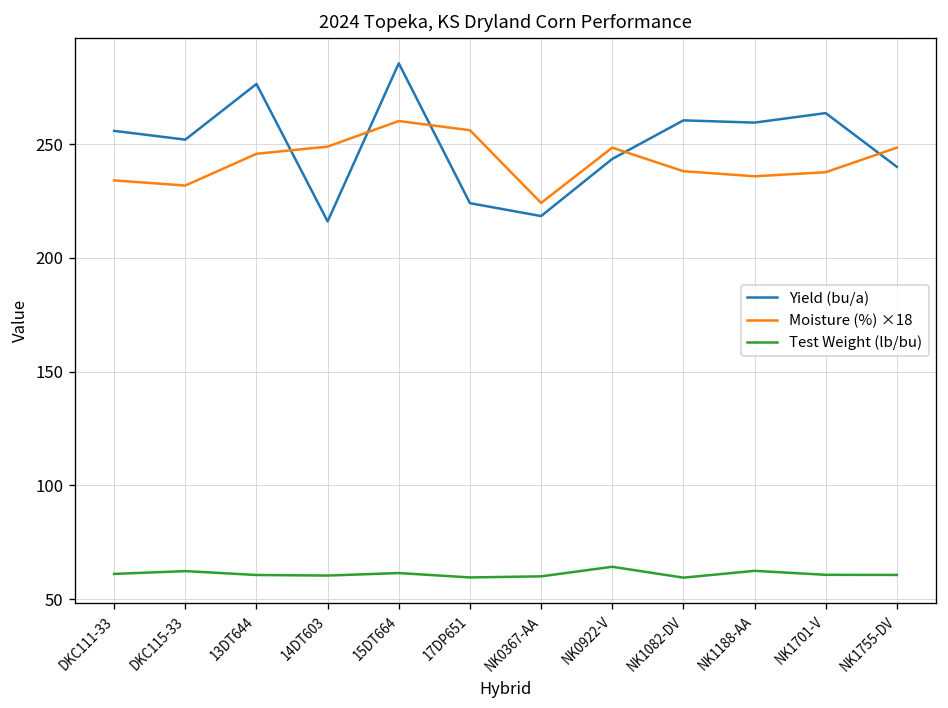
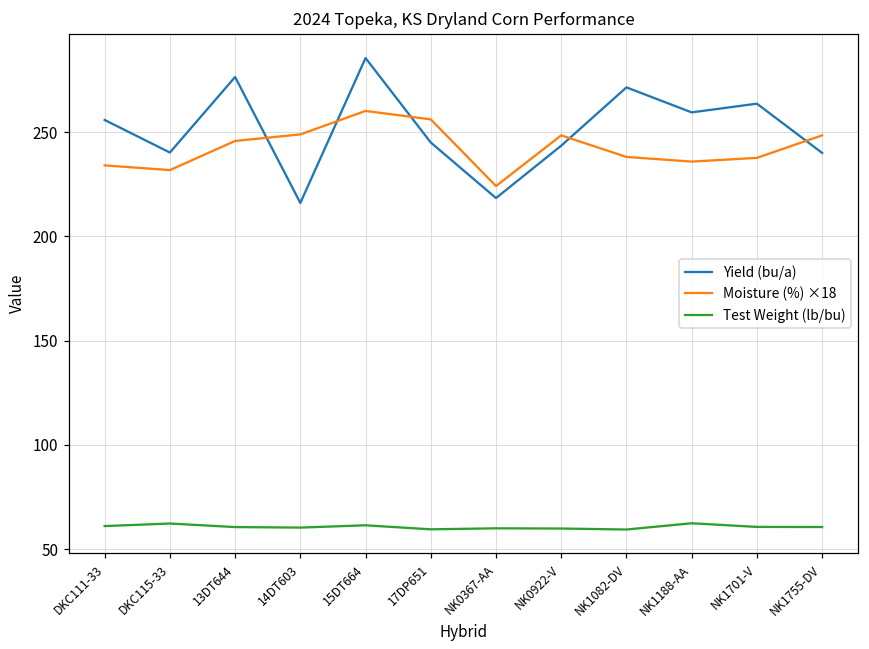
  {
    "Yield (bu/a)": {
      "DKC111-33": 256,
-     "DKC115-33": 252,
+     "DKC115-33": 240,
      "13DT644": 276,
      "14DT603": 216,
      "15DT664": 285,
-     "17DP651": 224,
+     "17DP651": 245,
      "NK0367-AA": 218,
      "NK0922-V": 243,
-     "NK1082-DV": 260,
+     "NK1082-DV": 271,
      "NK1188-AA": 259,
      "NK1701-V": 264,
      "NK1755-DV": 240
    },
    "Moisture (%) ×18": {
      "DKC111-33": 234,
      "DKC115-33": 232,
      "13DT644": 246,
      "14DT603": 249,
      "15DT664": 260,
      "17DP651": 256,
      "NK0367-AA": 224,
      "NK0922-V": 248,
      "NK1082-DV": 238,
      "NK1188-AA": 236,
      "NK1701-V": 238,
      "NK1755-DV": 248
    },
    "Test Weight (lb/bu)": {
      "DKC111-33": 61,
      "DKC115-33": 62,
      "13DT644": 61,
      "14DT603": 60,
      "15DT664": 61,
      "17DP651": 60,
      "NK0367-AA": 60,
-     "NK0922-V": 64,
+     "NK0922-V": 60,
      "NK1082-DV": 59,
      "NK1188-AA": 62,
      "NK1701-V": 61,
      "NK1755-DV": 61
    }
  }
